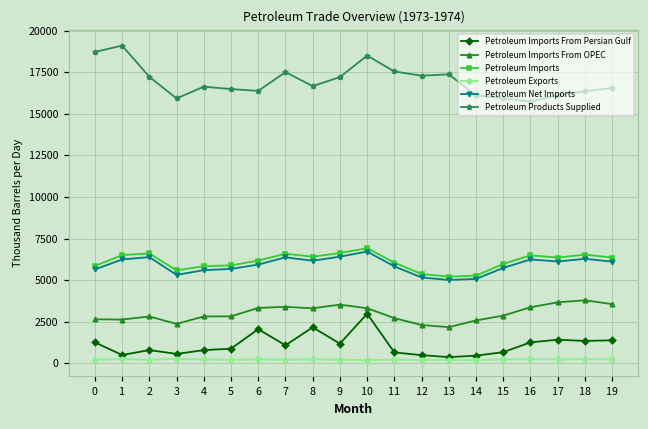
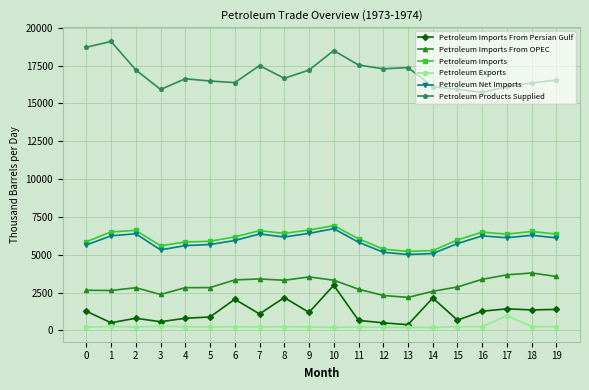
  {
    "Petroleum Imports From Persian Gulf": {
      "0": 1300,
      "1": 500,
      "2": 800,
      "3": 600,
      "4": 800,
      "5": 900,
      "6": 2100,
      "7": 1100,
      "8": 2200,
      "9": 1200,
      "10": 3000,
      "11": 700,
      "12": 500,
      "13": 400,
-     "14": 500,
+     "14": 2100,
      "15": 700,
      "16": 1300,
      "17": 1400,
      "18": 1400,
      "19": 1400
    },
    "Petroleum Imports": {
      "0": 5900,
      "1": 6500,
      "2": 6600,
      "3": 5600,
      "4": 5800,
      "5": 5900,
      "6": 6200,
      "7": 6600,
      "8": 6400,
      "9": 6600,
      "10": 6900,
      "11": 6100,
      "12": 5400,
      "13": 5200,
      "14": 5300,
      "15": 6000,
      "16": 6500,
      "17": 6400,
      "18": 6500,
      "19": 6400
    },
    "Petroleum Exports": {
      "0": 200,
      "1": 300,
      "2": 200,
      "3": 300,
      "4": 200,
      "5": 200,
      "6": 200,
      "7": 200,
      "8": 200,
      "9": 200,
      "10": 200,
      "11": 200,
      "12": 200,
      "13": 200,
      "14": 200,
      "15": 200,
      "16": 200,
-     "17": 200,
+     "17": 1000,
      "18": 300,
      "19": 200
    },
    "Petroleum Net Imports": {
      "0": 5600,
      "1": 6200,
      "2": 6400,
      "3": 5300,
      "4": 5600,
      "5": 5700,
      "6": 5900,
      "7": 6400,
      "8": 6200,
      "9": 6400,
      "10": 6700,
      "11": 5800,
      "12": 5200,
      "13": 5000,
      "14": 5100,
      "15": 5700,
      "16": 6200,
      "17": 6100,
      "18": 6300,
      "19": 6100
    }
  }
